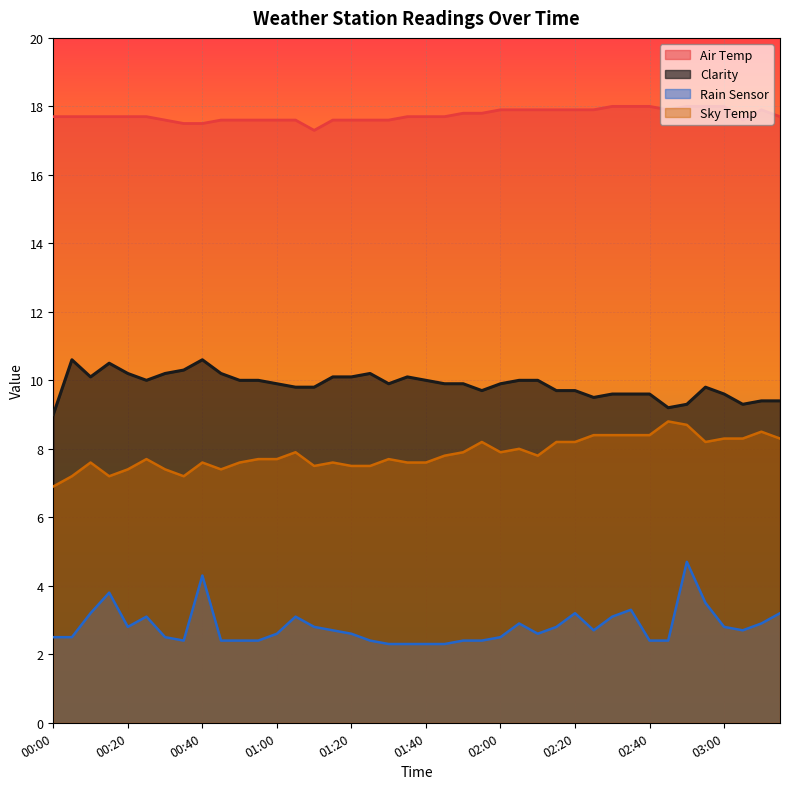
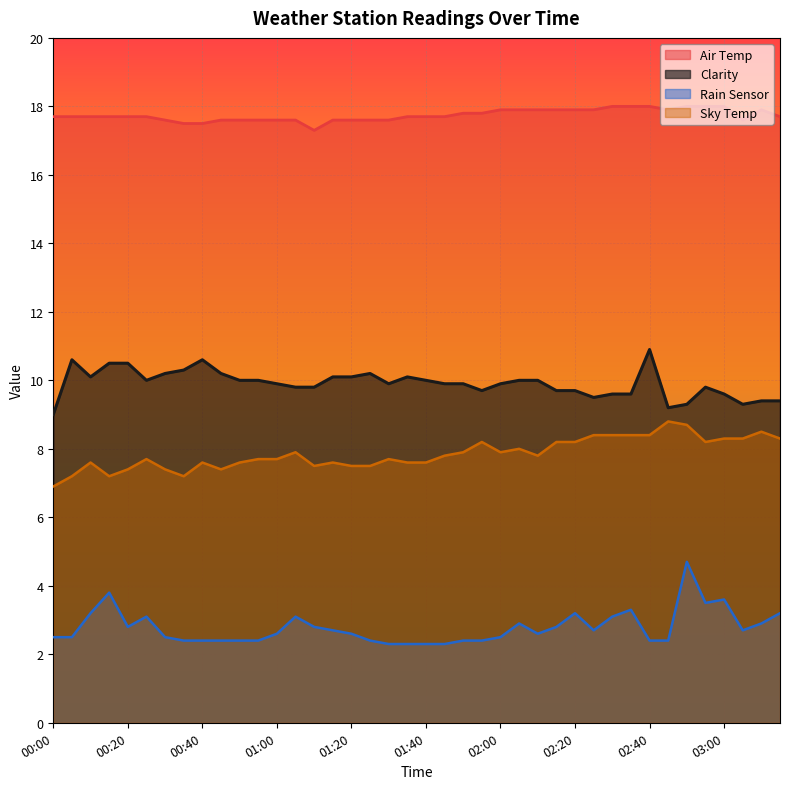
  {
    "Clarity": {
      "00:00": 9.0,
-     "00:20": 10.2,
+     "00:20": 10.5,
      "00:40": 10.6,
      "01:00": 9.9,
      "01:20": 10.1,
      "01:40": 10.0,
      "02:00": 9.9,
      "02:20": 9.7,
-     "02:40": 9.6,
+     "02:40": 10.9,
      "03:00": 9.6
    },
    "Rain Sensor": {
      "00:00": 2.5,
      "00:20": 2.8,
-     "00:40": 4.3,
+     "00:40": 2.4,
      "01:00": 2.6,
      "01:20": 2.6,
      "01:40": 2.3,
      "02:00": 2.5,
      "02:20": 3.2,
      "02:40": 2.4,
-     "03:00": 2.8
+     "03:00": 3.6
    }
  }
